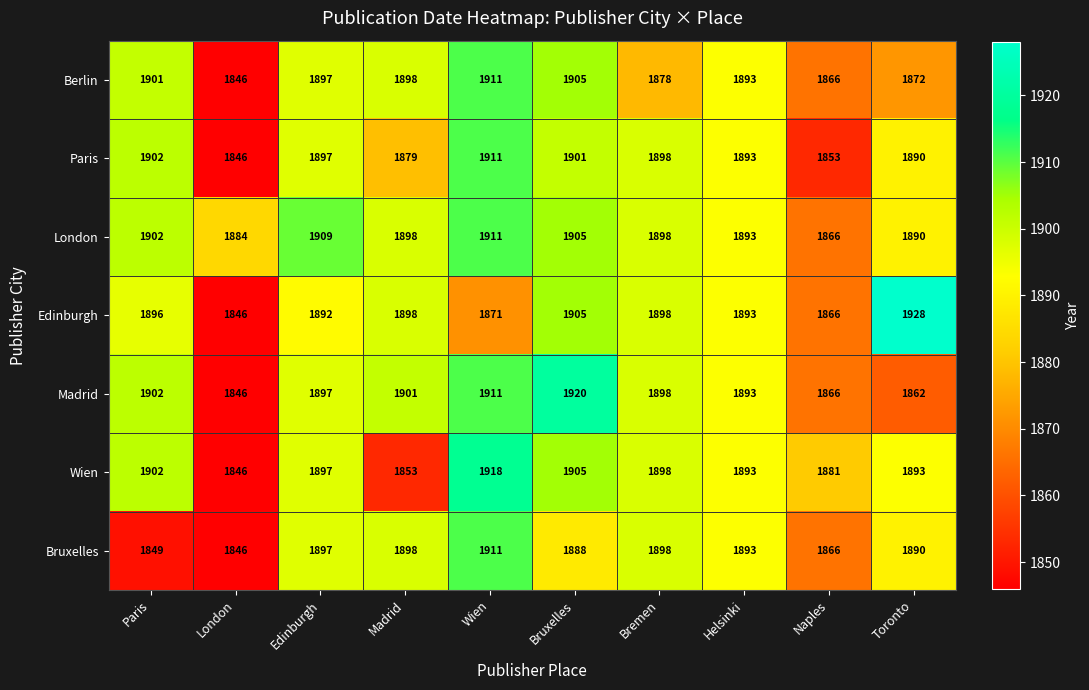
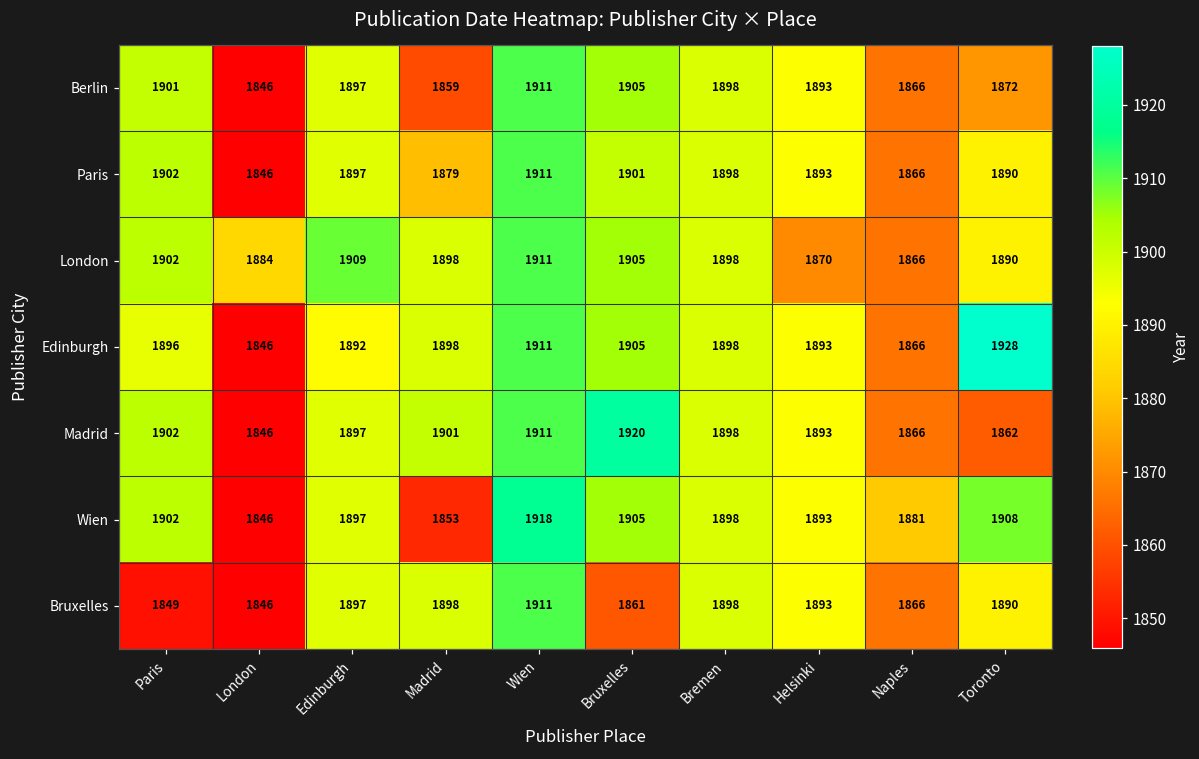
  {
    "Berlin": {
      "Paris": 1901,
      "London": 1846,
      "Edinburgh": 1897,
-     "Madrid": 1898,
+     "Madrid": 1859,
      "Wien": 1911,
      "Bruxelles": 1905,
-     "Bremen": 1878,
+     "Bremen": 1898,
      "Helsinki": 1893,
      "Naples": 1866,
      "Toronto": 1872
    },
    "Paris": {
      "Paris": 1902,
      "London": 1846,
      "Edinburgh": 1897,
      "Madrid": 1879,
      "Wien": 1911,
      "Bruxelles": 1901,
      "Bremen": 1898,
      "Helsinki": 1893,
-     "Naples": 1853,
+     "Naples": 1866,
      "Toronto": 1890
    },
    "London": {
      "Paris": 1902,
      "London": 1884,
      "Edinburgh": 1909,
      "Madrid": 1898,
      "Wien": 1911,
      "Bruxelles": 1905,
      "Bremen": 1898,
-     "Helsinki": 1893,
+     "Helsinki": 1870,
      "Naples": 1866,
      "Toronto": 1890
    },
    "Edinburgh": {
      "Paris": 1896,
      "London": 1846,
      "Edinburgh": 1892,
      "Madrid": 1898,
-     "Wien": 1871,
+     "Wien": 1911,
      "Bruxelles": 1905,
      "Bremen": 1898,
      "Helsinki": 1893,
      "Naples": 1866,
      "Toronto": 1928
    },
    "Madrid": {
      "Paris": 1902,
      "London": 1846,
      "Edinburgh": 1897,
      "Madrid": 1901,
      "Wien": 1911,
      "Bruxelles": 1920,
      "Bremen": 1898,
      "Helsinki": 1893,
      "Naples": 1866,
      "Toronto": 1862
    },
    "Wien": {
      "Paris": 1902,
      "London": 1846,
      "Edinburgh": 1897,
      "Madrid": 1853,
      "Wien": 1918,
      "Bruxelles": 1905,
      "Bremen": 1898,
      "Helsinki": 1893,
      "Naples": 1881,
-     "Toronto": 1893
+     "Toronto": 1908
    },
    "Bruxelles": {
      "Paris": 1849,
      "London": 1846,
      "Edinburgh": 1897,
      "Madrid": 1898,
      "Wien": 1911,
-     "Bruxelles": 1888,
+     "Bruxelles": 1861,
      "Bremen": 1898,
      "Helsinki": 1893,
      "Naples": 1866,
      "Toronto": 1890
    }
  }
